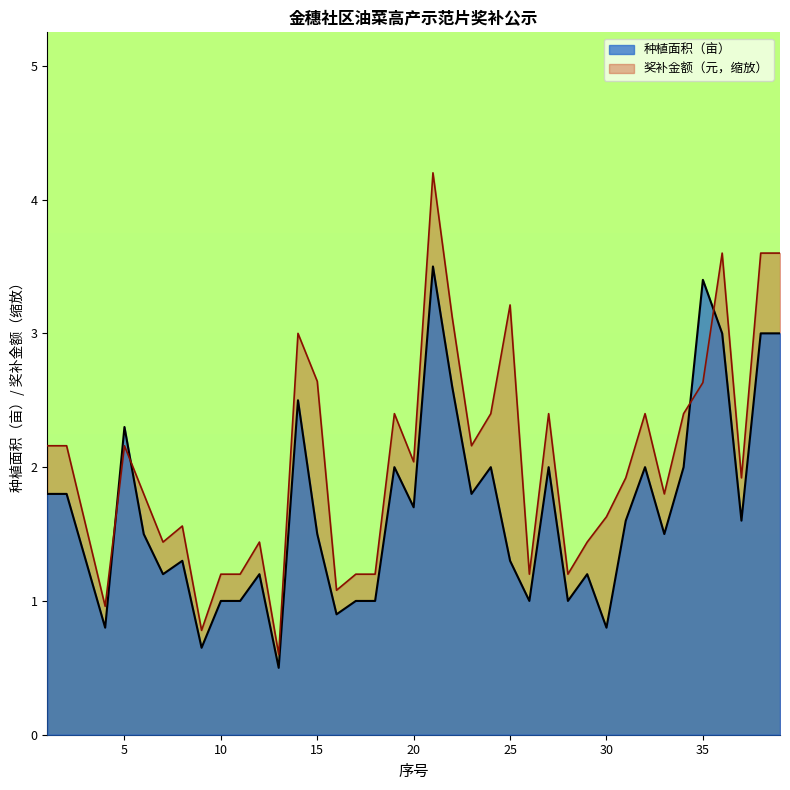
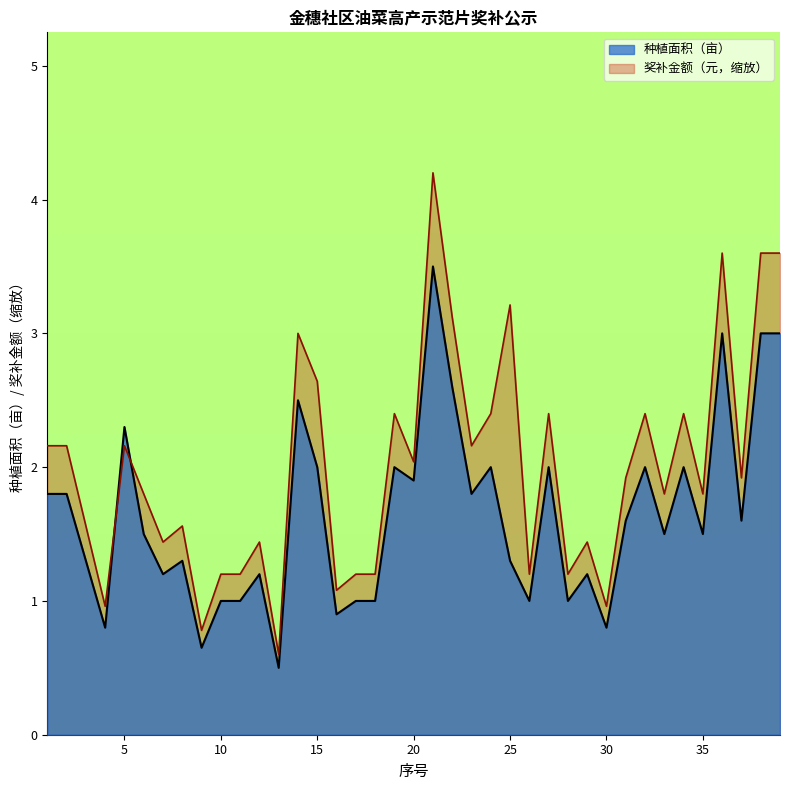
  {
    "种植面积（亩）": {
      "5": 2.3,
      "10": 1.0,
-     "15": 1.5,
-     "20": 1.7,
+     "15": 2.0,
+     "20": 1.9,
      "25": 1.3,
      "30": 0.8,
-     "35": 3.4
+     "35": 1.5
    },
    "奖补金额（元，缩放）": {
      "5": 2.16,
      "10": 1.20,
      "15": 2.64,
      "20": 2.04,
      "25": 3.21,
-     "30": 1.63,
-     "35": 2.63
+     "30": 0.96,
+     "35": 1.80
    }
  }
